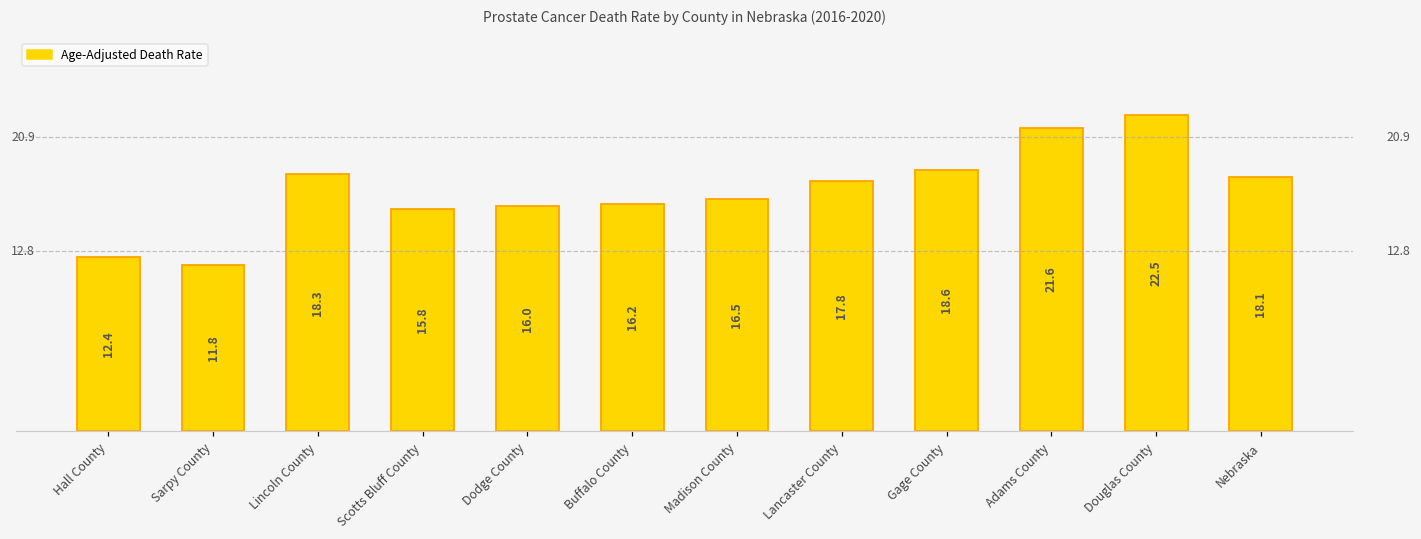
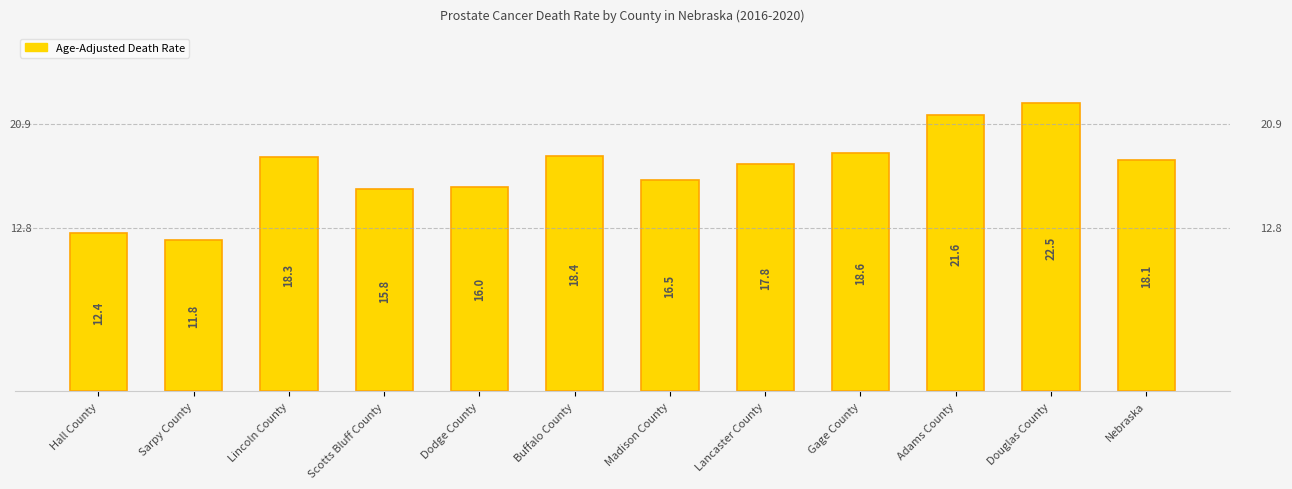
  {
    "Hall County": 12.4,
    "Sarpy County": 11.8,
    "Lincoln County": 18.3,
    "Scotts Bluff County": 15.8,
    "Dodge County": 16.0,
-   "Buffalo County": 16.2,
+   "Buffalo County": 18.4,
    "Madison County": 16.5,
    "Lancaster County": 17.8,
    "Gage County": 18.6,
    "Adams County": 21.6,
    "Douglas County": 22.5,
    "Nebraska": 18.1
  }
